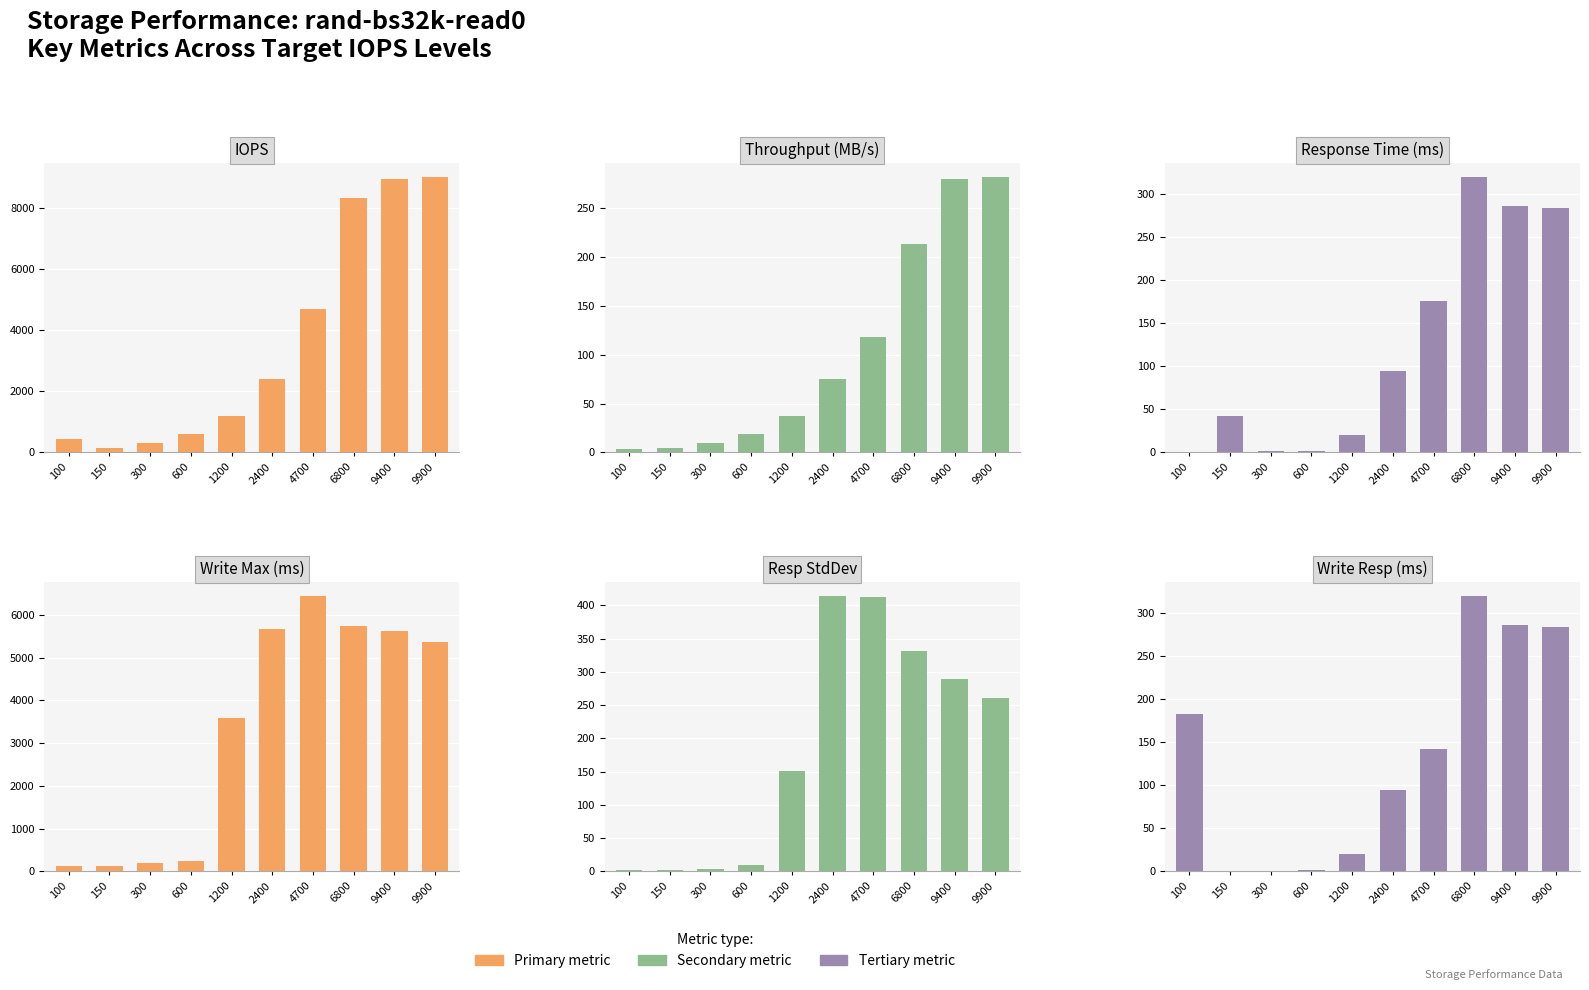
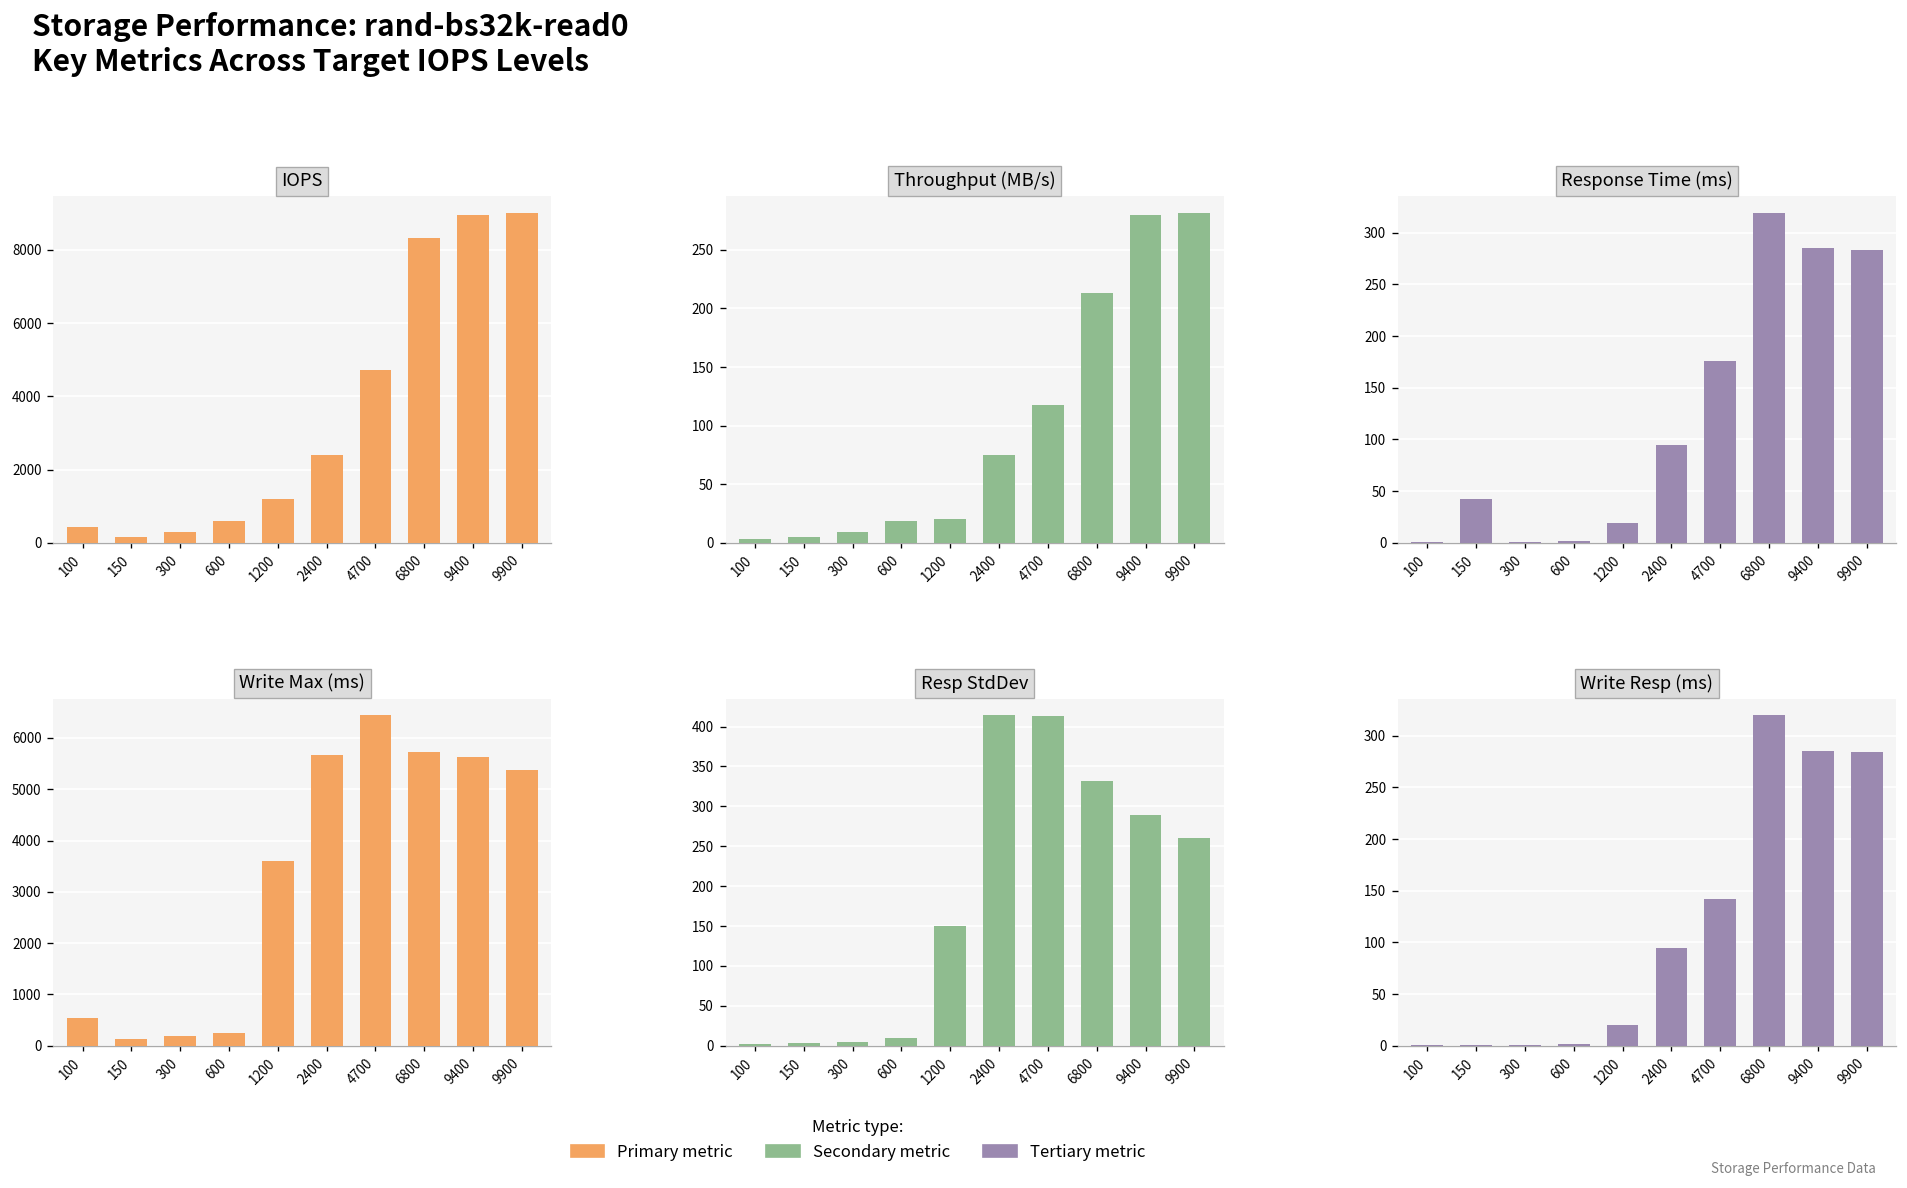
  {
    "IOPS": {
      "100": 400,
      "150": 100,
      "300": 300,
      "600": 600,
      "1200": 1200,
      "2400": 2400,
      "4700": 4700,
      "6800": 8300,
      "9400": 9000,
      "9900": 9000
    },
    "Throughput (MB/s)": {
      "100": 0,
      "150": 0,
      "300": 10,
      "600": 20,
-     "1200": 40,
+     "1200": 20,
      "2400": 70,
      "4700": 120,
      "6800": 210,
      "9400": 280,
      "9900": 280
    },
    "Response Time (ms)": {
      "150": 40,
      "1200": 20,
      "2400": 90,
      "4700": 180,
      "6800": 320,
      "9400": 290,
      "9900": 280
    },
    "Write Max (ms)": {
-     "100": 100,
+     "100": 500,
      "150": 100,
      "300": 200,
      "600": 200,
      "1200": 3600,
      "2400": 5700,
      "4700": 6400,
      "6800": 5700,
      "9400": 5600,
      "9900": 5400
    },
    "Resp StdDev": {
      "300": 0,
      "600": 10,
      "1200": 150,
      "2400": 410,
      "4700": 410,
      "6800": 330,
      "9400": 290,
      "9900": 260
    },
    "Write Resp (ms)": {
-     "100": 180,
+     "100": 0,
      "1200": 20,
      "2400": 90,
      "4700": 140,
      "6800": 320,
      "9400": 290,
      "9900": 280
    }
  }
